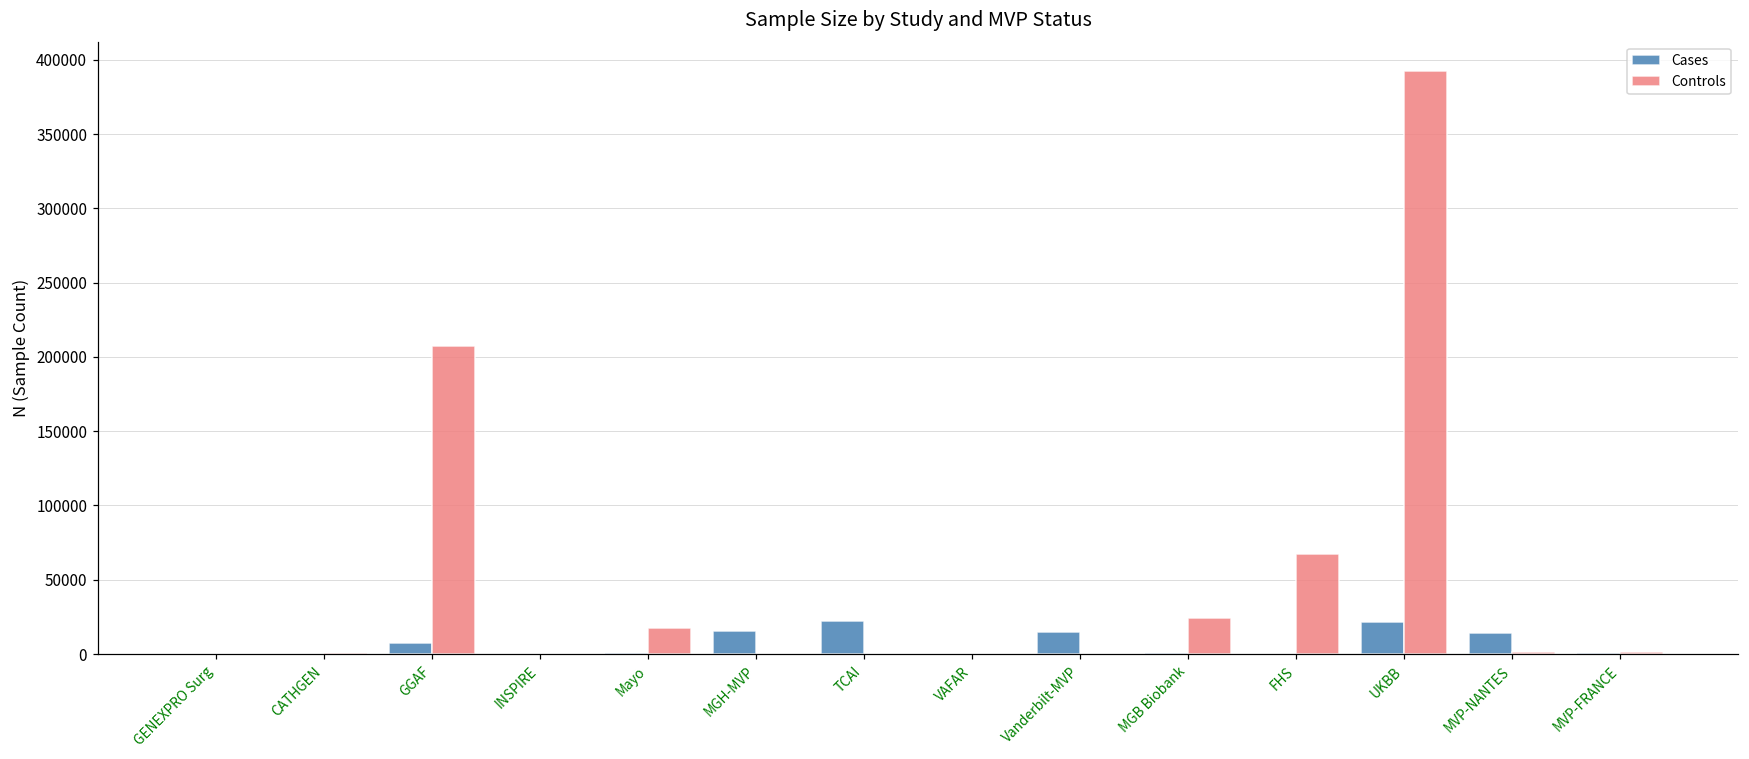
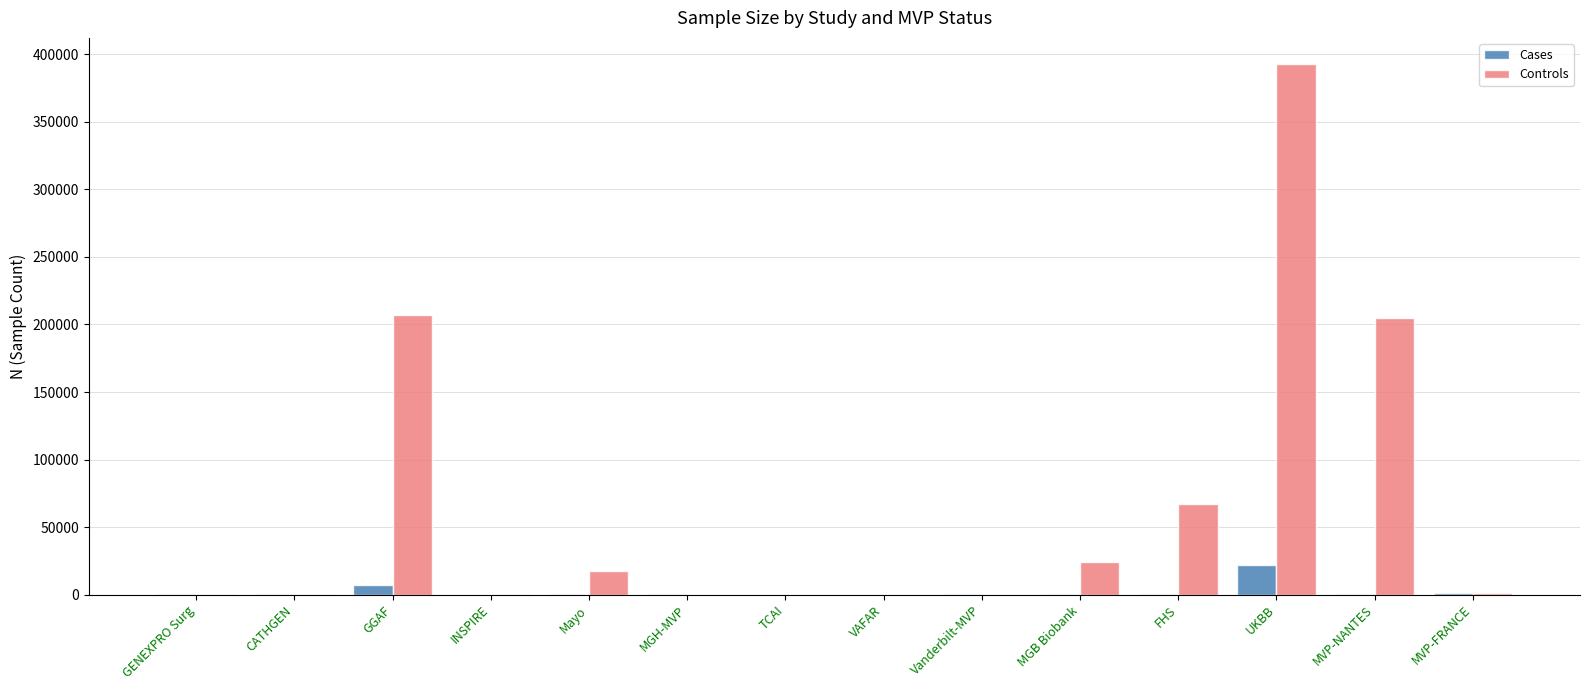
  {
    "Cases": {
      "GGAF": 7000,
-     "MGH-MVP": 15000,
-     "TCAI": 22000,
-     "Vanderbilt-MVP": 15000,
+     "MGH-MVP": 1000,
+     "TCAI": 0,
+     "Vanderbilt-MVP": 0,
      "UKBB": 22000,
-     "MVP-NANTES": 14000
+     "MVP-NANTES": 0
    },
    "Controls": {
      "GGAF": 207000,
      "Mayo": 17000,
      "MGH-MVP": 0,
      "TCAI": 0,
      "VAFAR": 0,
      "Vanderbilt-MVP": 0,
      "MGB Biobank": 24000,
      "FHS": 67000,
      "UKBB": 393000,
-     "MVP-NANTES": 1000
+     "MVP-NANTES": 205000
    }
  }
